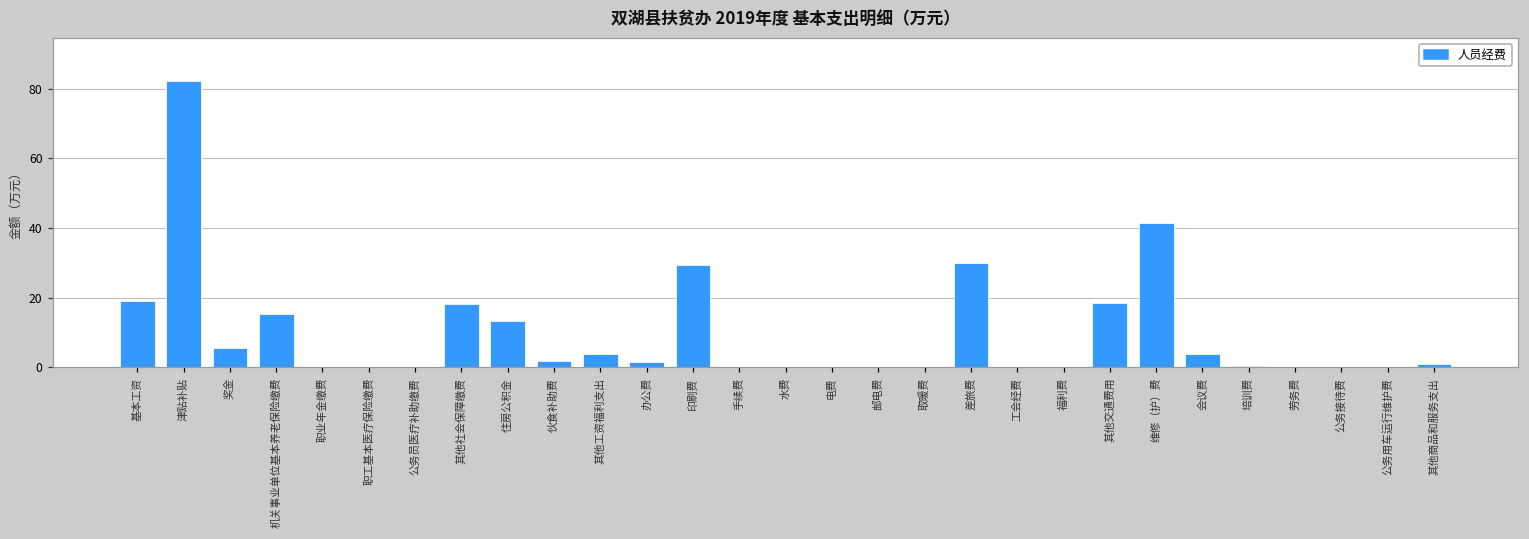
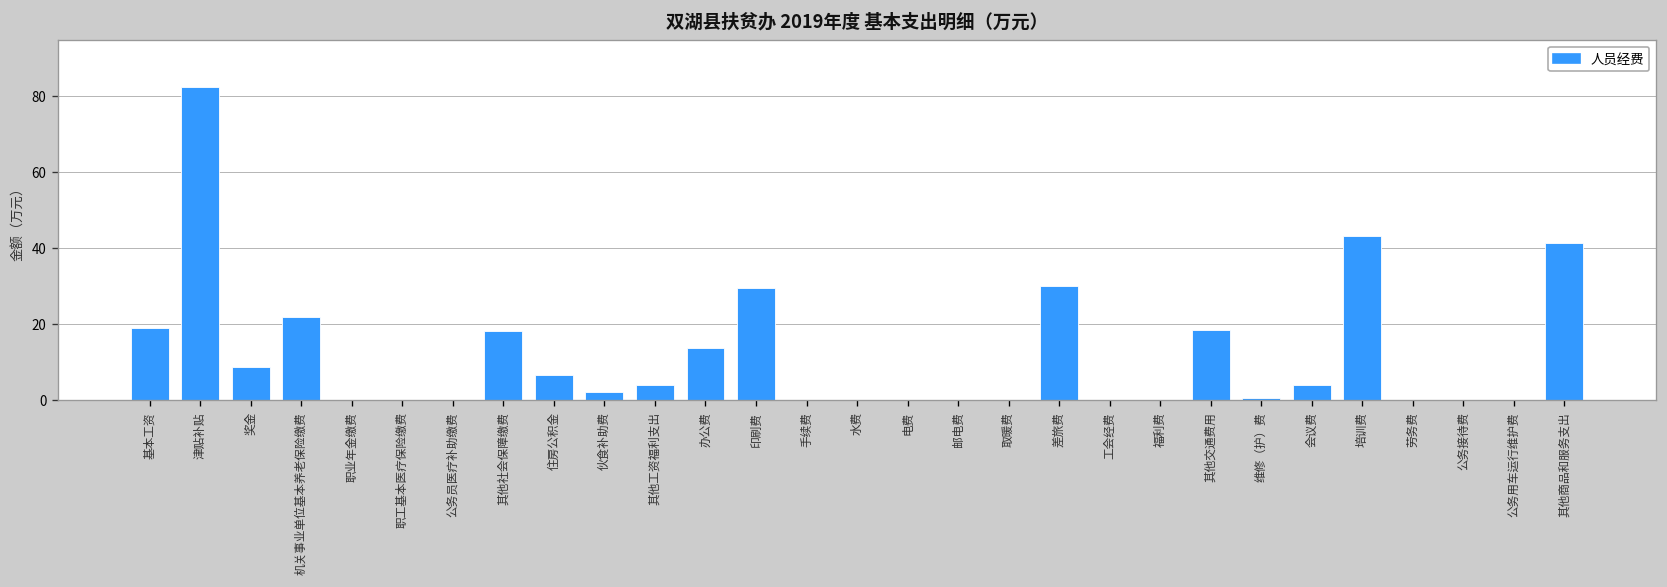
  {
    "基本工资": 19,
    "津贴补贴": 82,
-   "奖金": 6,
-   "机关事业单位基本养老保险缴费": 15,
+   "奖金": 9,
+   "机关事业单位基本养老保险缴费": 22,
    "职业年金缴费": 0,
    "职工基本医疗保险缴费": 0,
    "公务员医疗补助缴费": 0,
    "其他社会保障缴费": 18,
-   "住房公积金": 13,
+   "住房公积金": 7,
    "伙食补助费": 2,
    "其他工资福利支出": 4,
-   "办公费": 2,
+   "办公费": 14,
    "印刷费": 29,
    "手续费": 0,
    "水费": 0,
    "电费": 0,
    "邮电费": 0,
    "取暖费": 0,
    "差旅费": 30,
    "工会经费": 0,
    "福利费": 0,
    "其他交通费用": 18,
-   "维修（护）费": 41,
+   "维修（护）费": 0,
    "会议费": 4,
-   "培训费": 0,
+   "培训费": 43,
    "劳务费": 0,
    "公务接待费": 0,
    "公务用车运行维护费": 0,
-   "其他商品和服务支出": 1
+   "其他商品和服务支出": 41
  }
